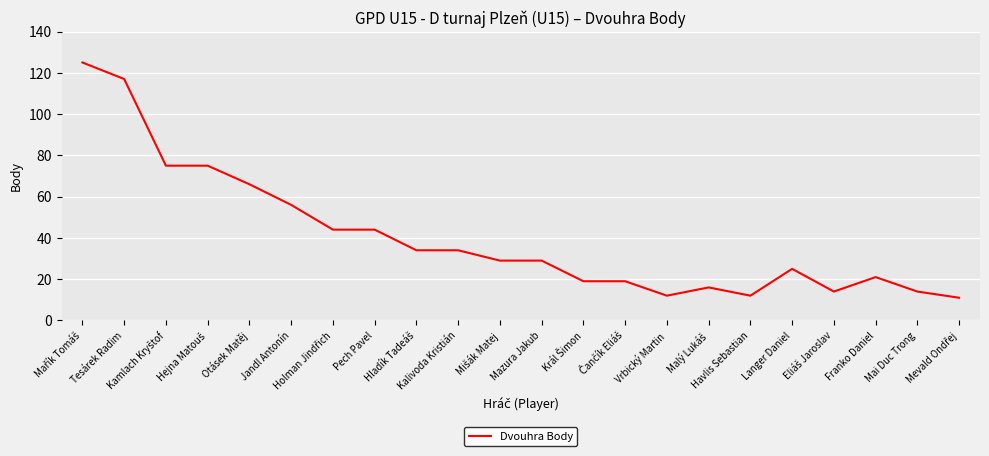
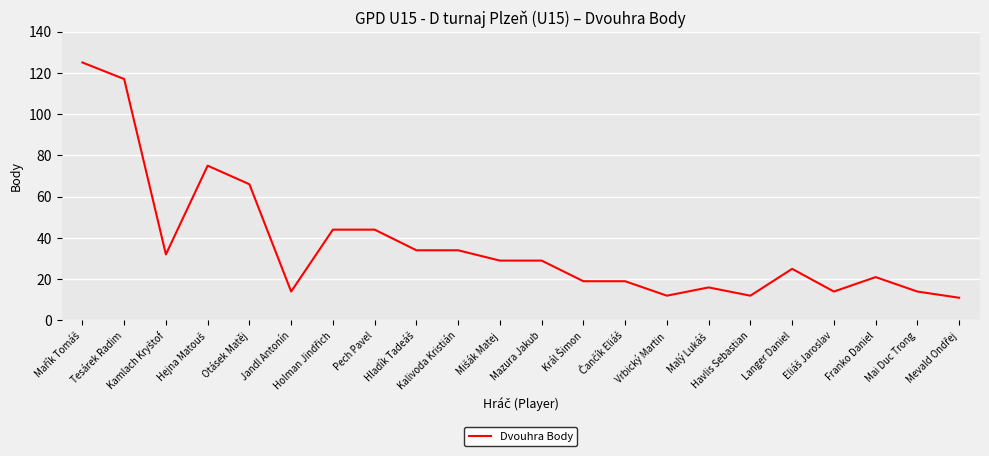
  {
    "Mařík Tomáš": 125,
    "Tesárek Radim": 117,
-   "Kamlach Kryštof": 75,
+   "Kamlach Kryštof": 32,
    "Hejna Matouš": 75,
    "Otásek Matěj": 66,
-   "Jandl Antonín": 56,
+   "Jandl Antonín": 14,
    "Holman Jindřich": 44,
    "Pech Pavel": 44,
    "Hladík Tadeáš": 34,
    "Kalivoda Kristián": 34,
    "Mišák Matej": 29,
    "Mazura Jakub": 29,
    "Král Šimon": 19,
    "Čančík Eliáš": 19,
    "Vrbický Martin": 12,
    "Malý Lukáš": 16,
    "Havlis Sebastian": 12,
    "Langer Daniel": 25,
    "Eliáš Jaroslav": 14,
    "Franko Daniel": 21,
    "Mai Duc Trong": 14,
    "Mevald Ondřej": 11
  }
